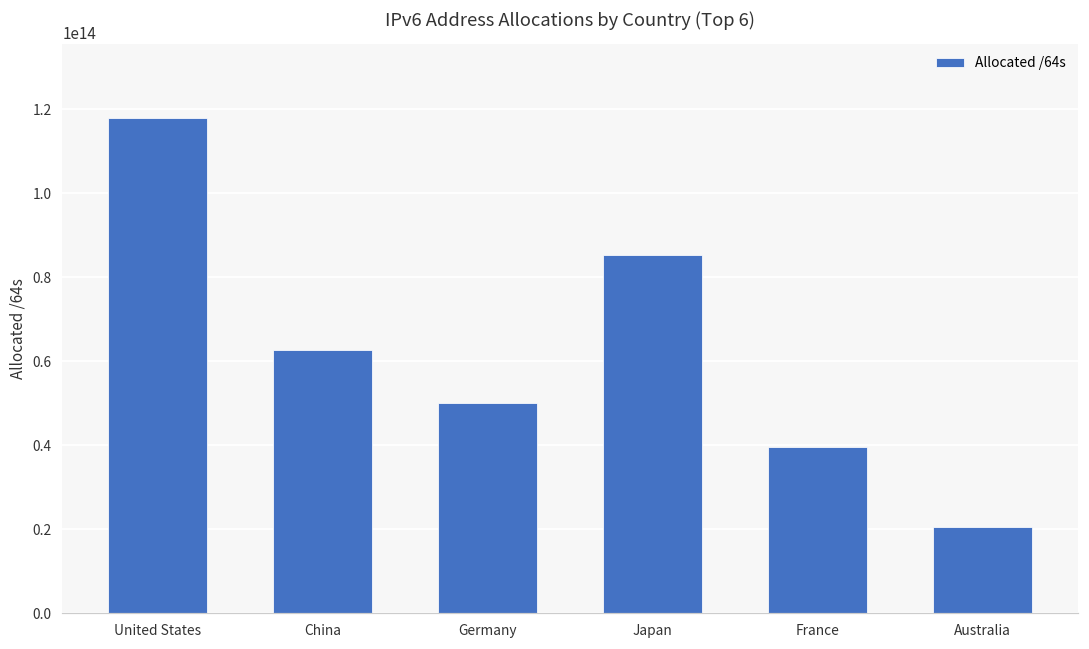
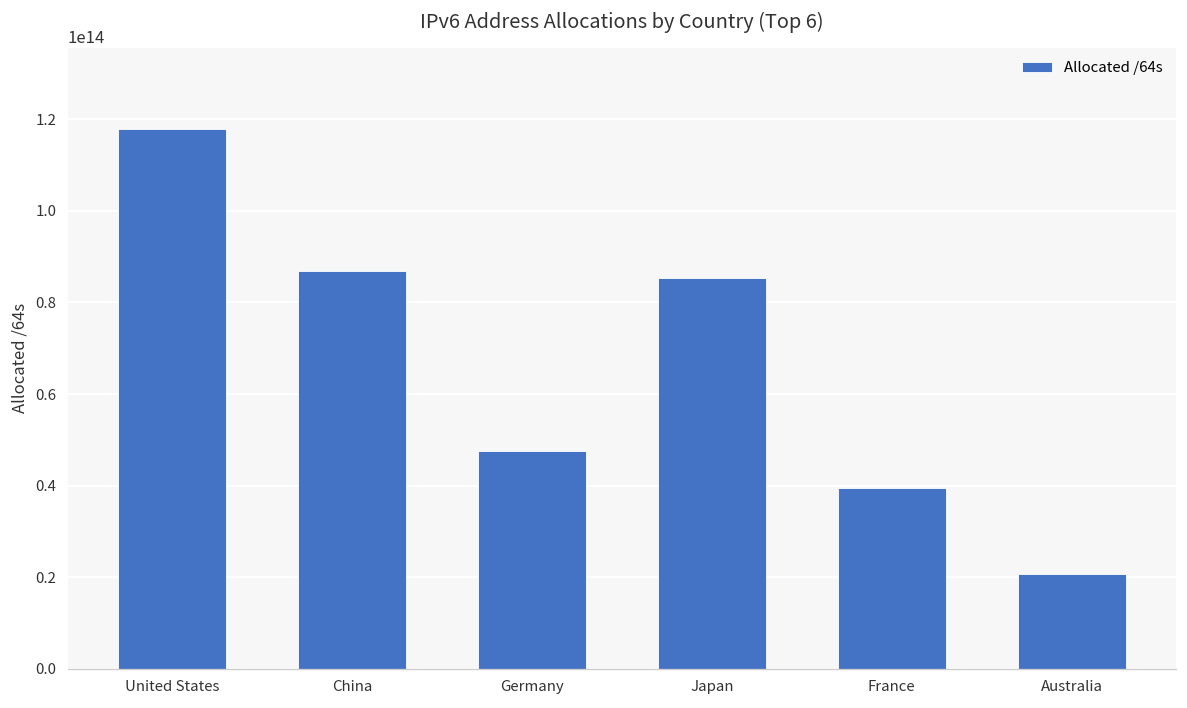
  {
    "United States": 118000000000000,
-   "China": 63000000000000,
-   "Germany": 50000000000000,
+   "China": 87000000000000,
+   "Germany": 48000000000000,
    "Japan": 85000000000000,
    "France": 39000000000000,
    "Australia": 21000000000000
  }
